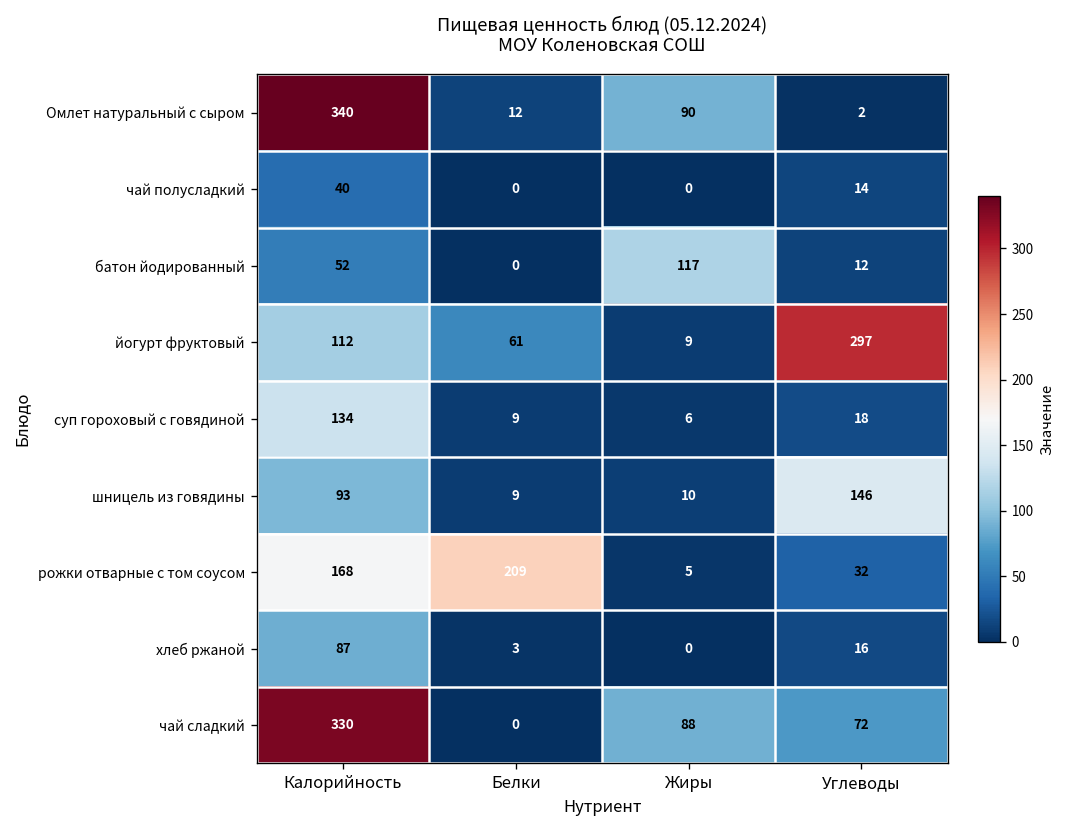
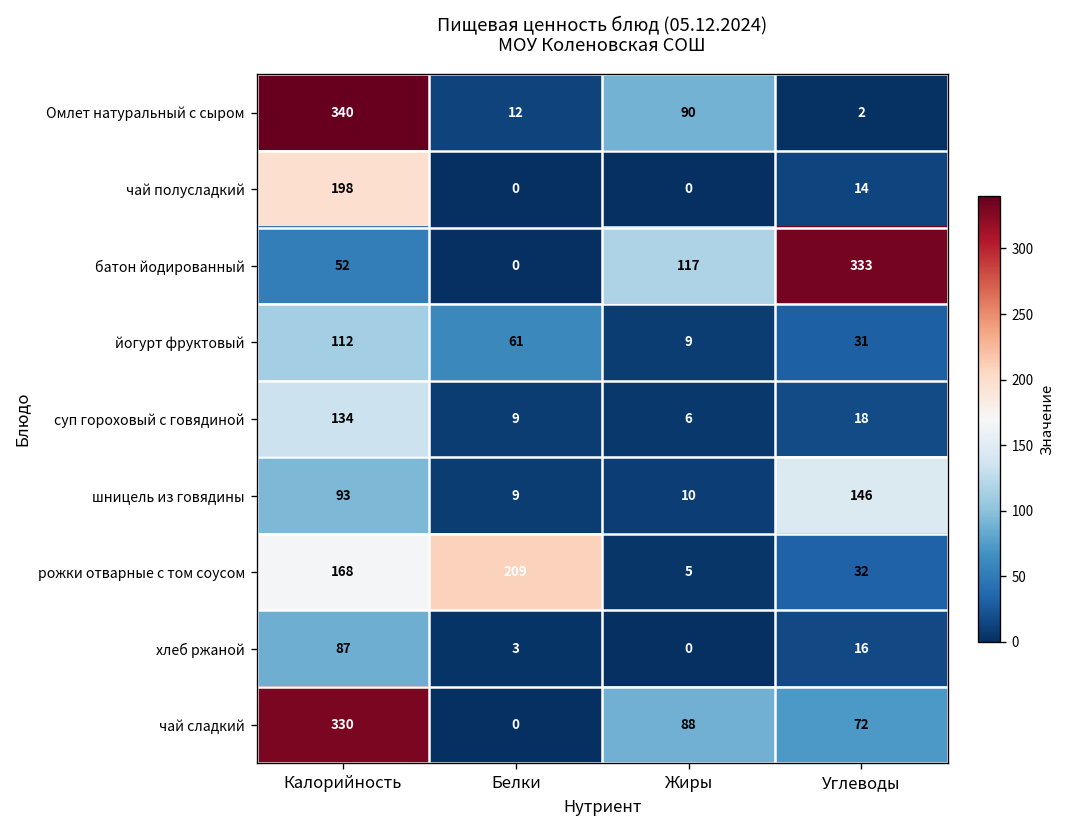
  {
    "Омлет натуральный с сыром": {
      "Калорийность": 340,
      "Белки": 12,
      "Жиры": 90,
      "Углеводы": 2
    },
    "чай полусладкий": {
-     "Калорийность": 40,
+     "Калорийность": 198,
      "Белки": 0,
      "Жиры": 0,
      "Углеводы": 14
    },
    "батон йодированный": {
      "Калорийность": 52,
      "Белки": 0,
      "Жиры": 117,
-     "Углеводы": 12
+     "Углеводы": 333
    },
    "йогурт фруктовый": {
      "Калорийность": 112,
      "Белки": 61,
      "Жиры": 9,
-     "Углеводы": 297
+     "Углеводы": 31
    },
    "суп гороховый с говядиной": {
      "Калорийность": 134,
      "Белки": 9,
      "Жиры": 6,
      "Углеводы": 18
    },
    "шницель из говядины": {
      "Калорийность": 93,
      "Белки": 9,
      "Жиры": 10,
      "Углеводы": 146
    },
    "рожки отварные с том соусом": {
      "Калорийность": 168,
      "Белки": 209,
      "Жиры": 5,
      "Углеводы": 32
    },
    "хлеб ржаной": {
      "Калорийность": 87,
      "Белки": 3,
      "Жиры": 0,
      "Углеводы": 16
    },
    "чай сладкий": {
      "Калорийность": 330,
      "Белки": 0,
      "Жиры": 88,
      "Углеводы": 72
    }
  }
